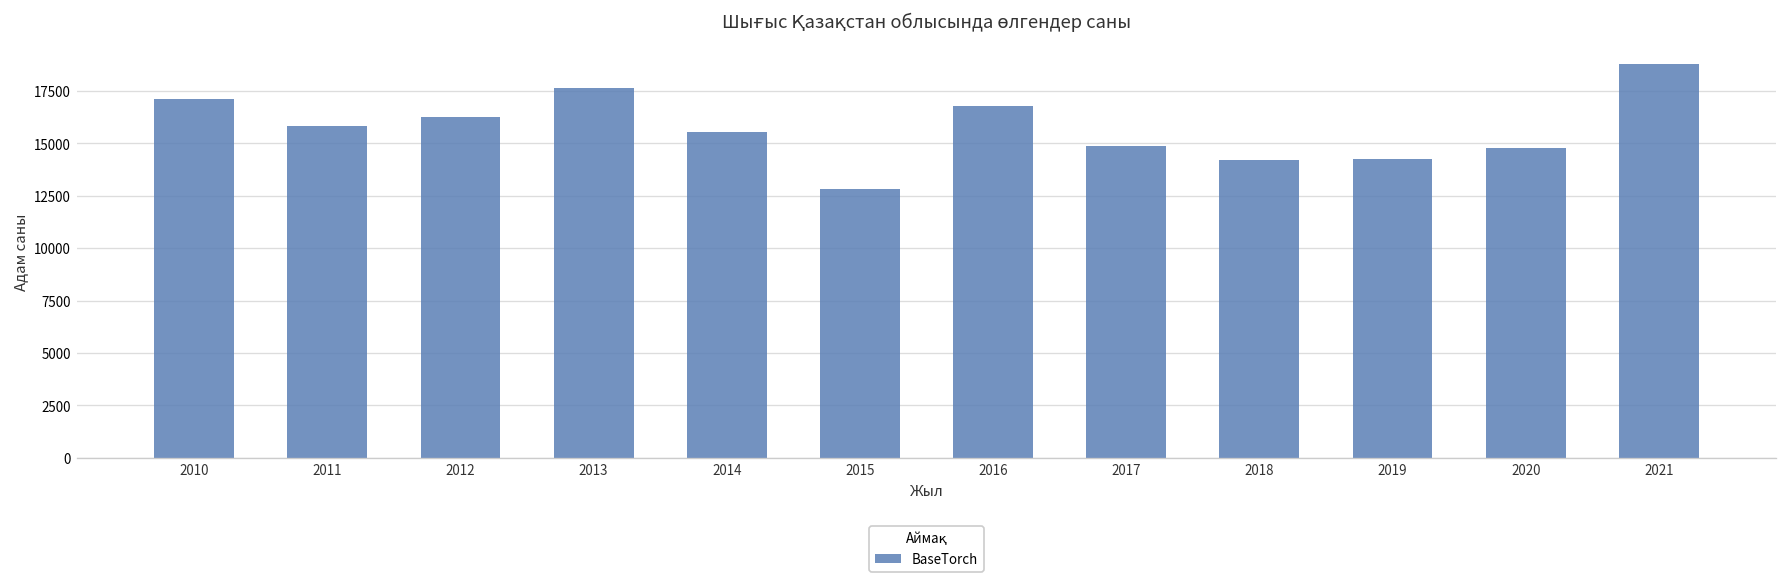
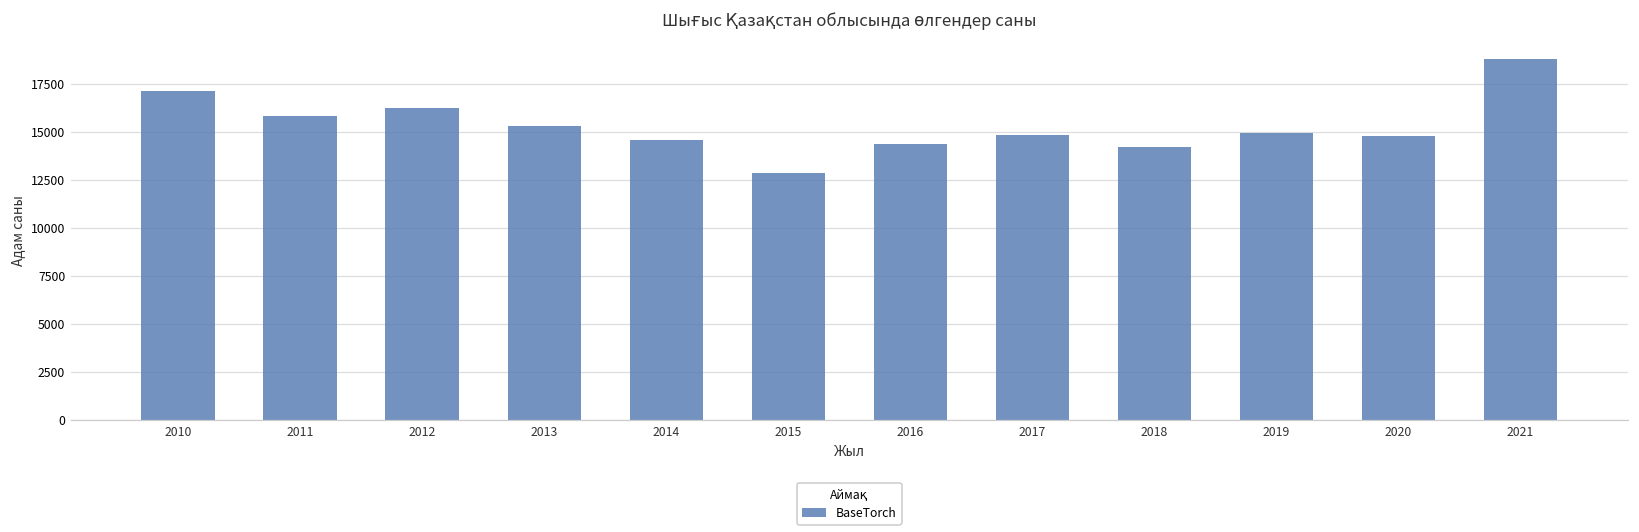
  {
    "2010": 17100,
    "2011": 15800,
    "2012": 16200,
-   "2013": 17700,
-   "2014": 15600,
+   "2013": 15300,
+   "2014": 14600,
    "2015": 12800,
-   "2016": 16800,
+   "2016": 14400,
    "2017": 14900,
    "2018": 14200,
-   "2019": 14200,
+   "2019": 14900,
    "2020": 14800,
    "2021": 18800
  }
